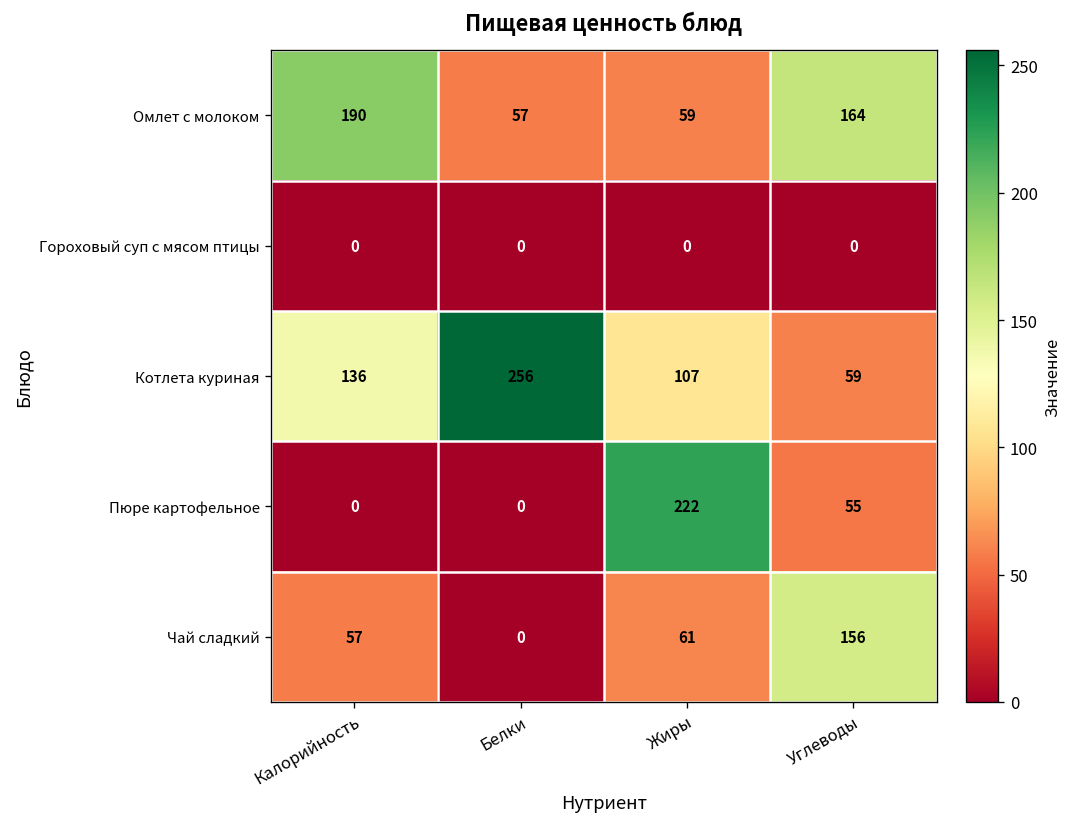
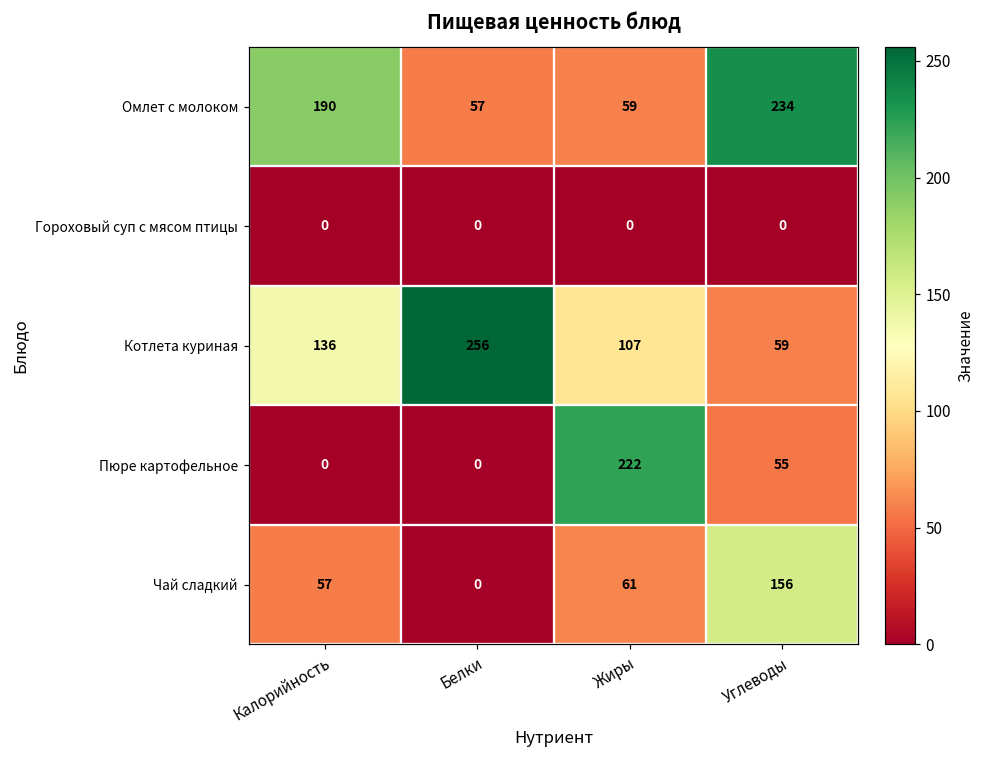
  {
    "Омлет с молоком": {
      "Калорийность": 190,
      "Белки": 57,
      "Жиры": 59,
-     "Углеводы": 164
+     "Углеводы": 234
    },
    "Гороховый суп с мясом птицы": {
      "Калорийность": 0,
      "Белки": 0,
      "Жиры": 0,
      "Углеводы": 0
    },
    "Котлета куриная": {
      "Калорийность": 136,
      "Белки": 256,
      "Жиры": 107,
      "Углеводы": 59
    },
    "Пюре картофельное": {
      "Калорийность": 0,
      "Белки": 0,
      "Жиры": 222,
      "Углеводы": 55
    },
    "Чай сладкий": {
      "Калорийность": 57,
      "Белки": 0,
      "Жиры": 61,
      "Углеводы": 156
    }
  }
